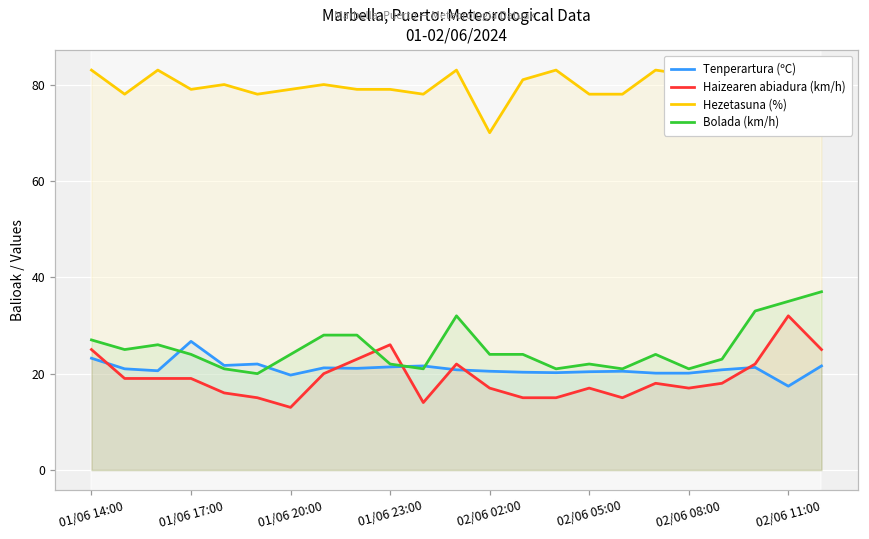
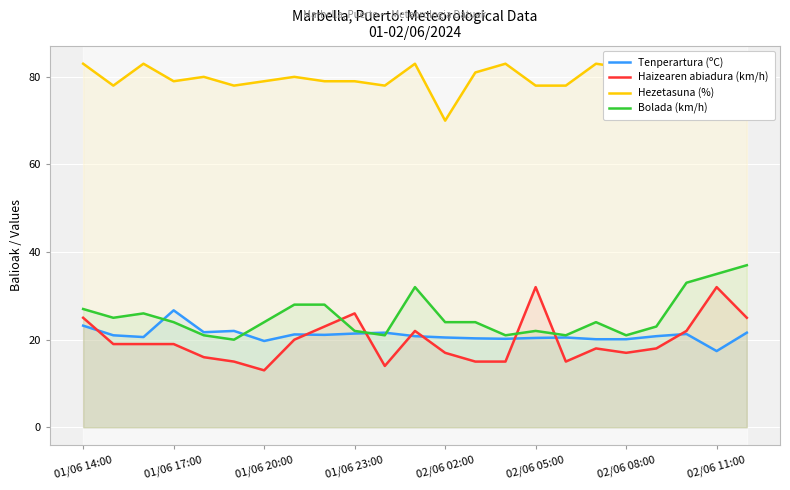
  {
    "Tenperartura (ºC)": {
      "01/06 14:00": 23,
      "01/06 17:00": 27,
      "01/06 20:00": 20,
      "01/06 23:00": 21,
      "02/06 02:00": 21,
      "02/06 05:00": 20,
      "02/06 08:00": 20,
      "02/06 11:00": 17
    },
    "Haizearen abiadura (km/h)": {
      "01/06 14:00": 25,
      "01/06 17:00": 19,
      "01/06 20:00": 13,
      "01/06 23:00": 26,
      "02/06 02:00": 17,
-     "02/06 05:00": 17,
+     "02/06 05:00": 32,
      "02/06 08:00": 17,
      "02/06 11:00": 32
    },
    "Hezetasuna (%)": {
      "01/06 14:00": 83,
      "01/06 17:00": 79,
      "01/06 20:00": 79,
      "01/06 23:00": 79,
      "02/06 02:00": 70,
      "02/06 05:00": 78
    },
    "Bolada (km/h)": {
      "01/06 14:00": 27,
      "01/06 17:00": 24,
      "01/06 20:00": 24,
      "01/06 23:00": 22,
      "02/06 02:00": 24,
      "02/06 05:00": 22,
      "02/06 08:00": 21,
      "02/06 11:00": 35
    }
  }
